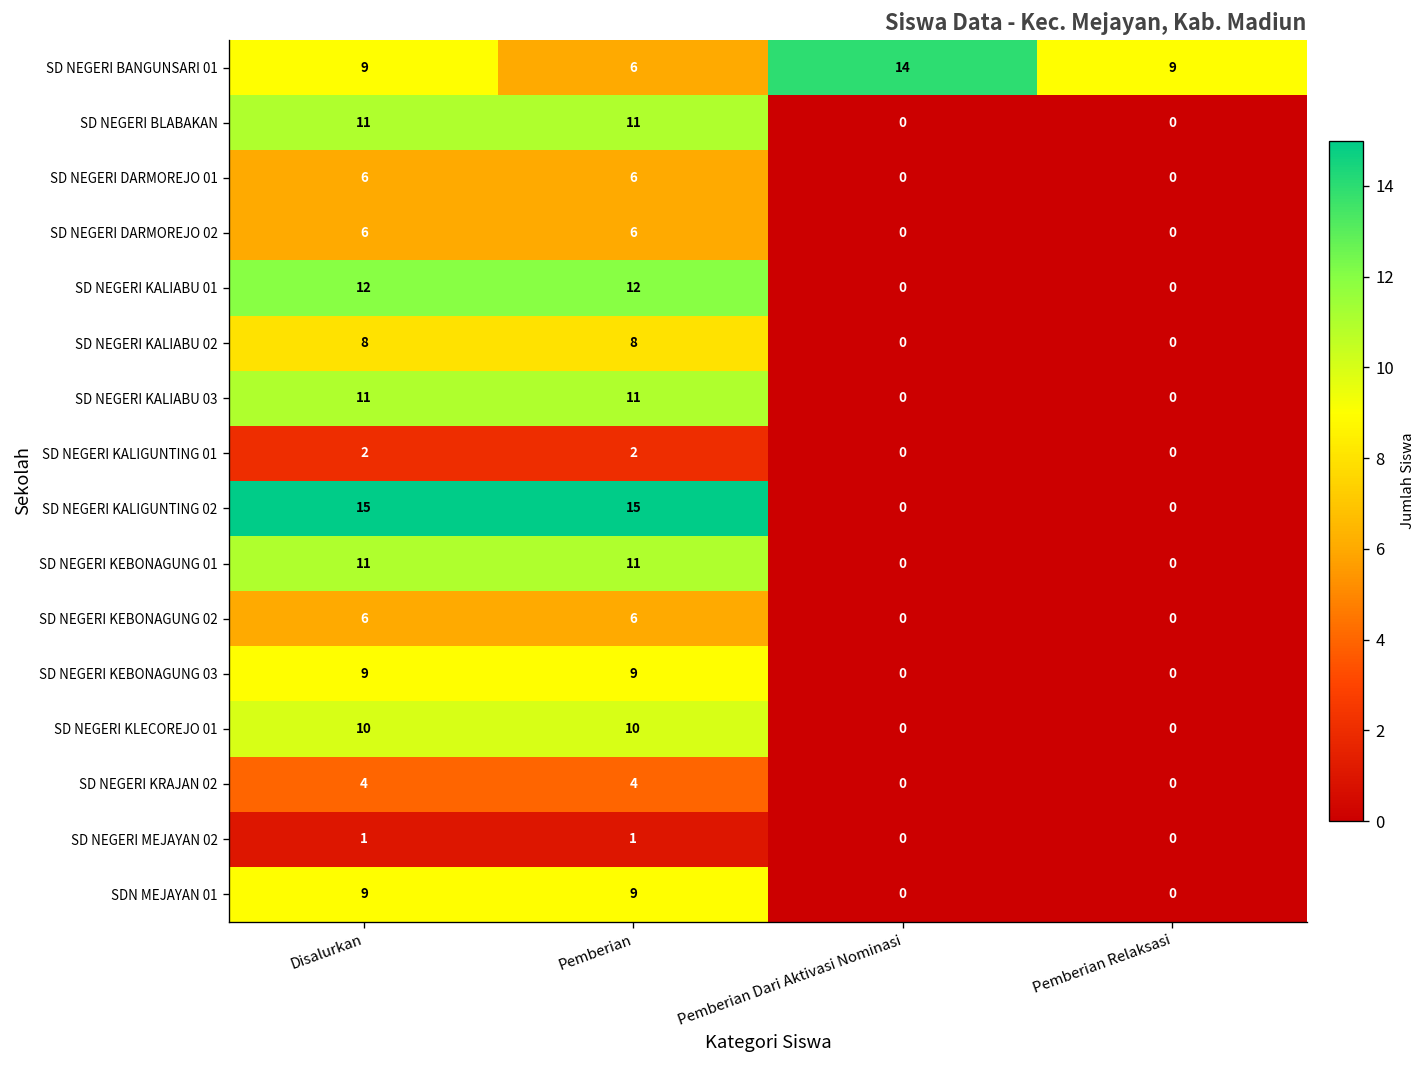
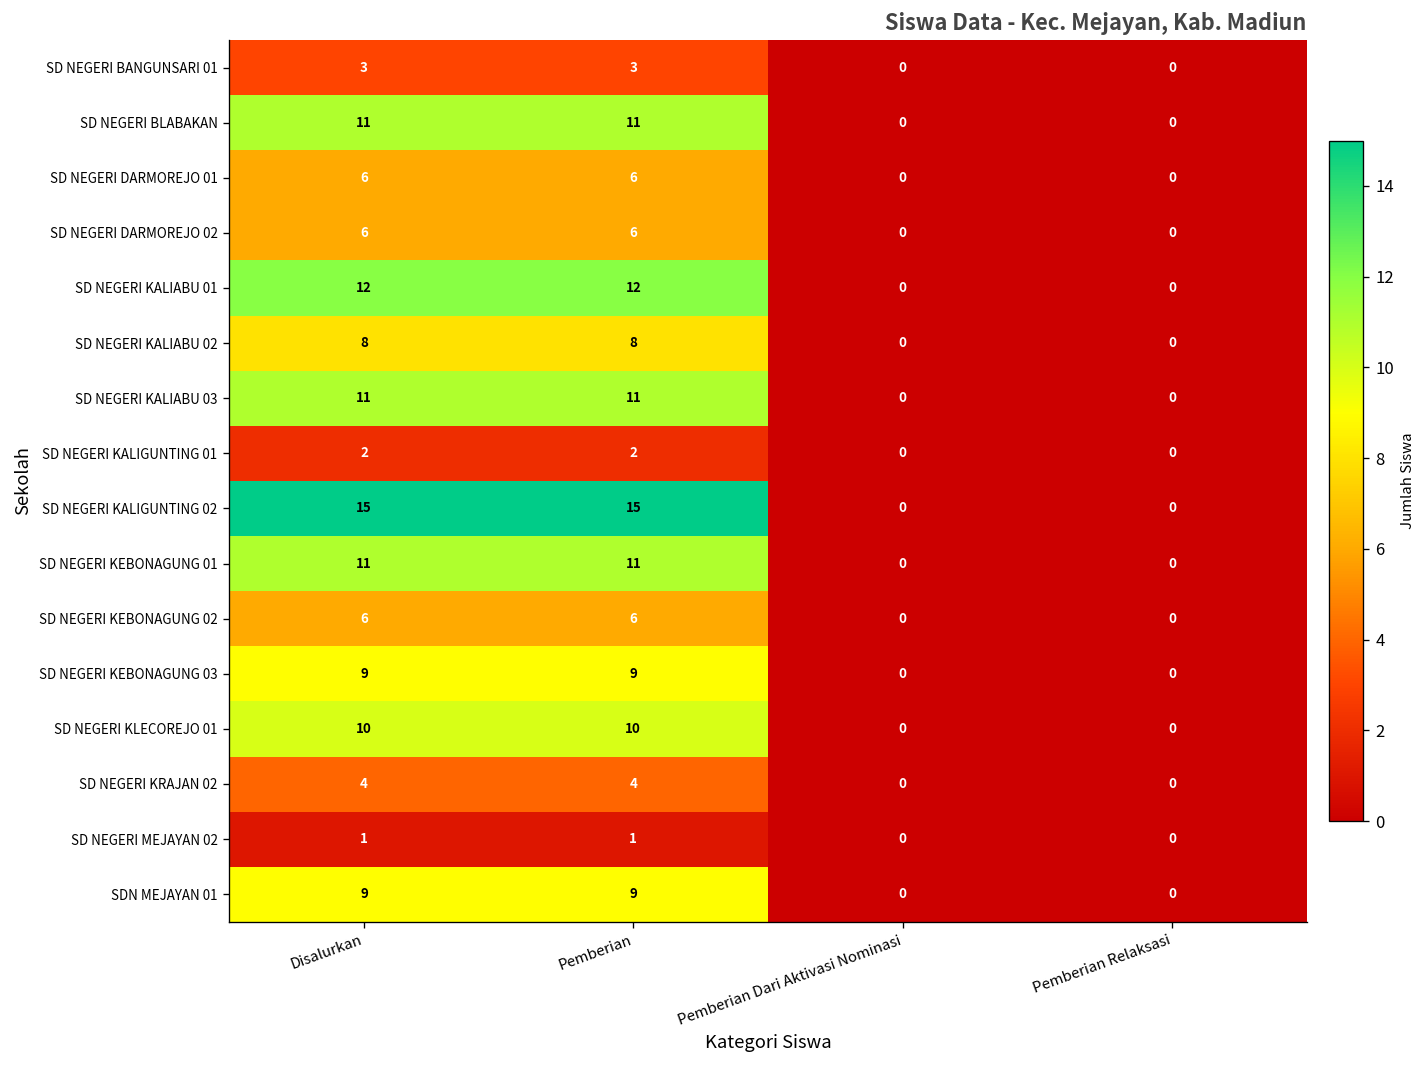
  {
    "SD NEGERI BANGUNSARI 01": {
-     "Disalurkan": 9,
-     "Pemberian": 6,
-     "Pemberian Dari Aktivasi Nominasi": 14,
-     "Pemberian Relaksasi": 9
+     "Disalurkan": 3,
+     "Pemberian": 3,
+     "Pemberian Dari Aktivasi Nominasi": 0,
+     "Pemberian Relaksasi": 0
    },
    "SD NEGERI BLABAKAN": {
      "Disalurkan": 11,
      "Pemberian": 11,
      "Pemberian Dari Aktivasi Nominasi": 0,
      "Pemberian Relaksasi": 0
    },
    "SD NEGERI DARMOREJO 01": {
      "Disalurkan": 6,
      "Pemberian": 6,
      "Pemberian Dari Aktivasi Nominasi": 0,
      "Pemberian Relaksasi": 0
    },
    "SD NEGERI DARMOREJO 02": {
      "Disalurkan": 6,
      "Pemberian": 6,
      "Pemberian Dari Aktivasi Nominasi": 0,
      "Pemberian Relaksasi": 0
    },
    "SD NEGERI KALIABU 01": {
      "Disalurkan": 12,
      "Pemberian": 12,
      "Pemberian Dari Aktivasi Nominasi": 0,
      "Pemberian Relaksasi": 0
    },
    "SD NEGERI KALIABU 02": {
      "Disalurkan": 8,
      "Pemberian": 8,
      "Pemberian Dari Aktivasi Nominasi": 0,
      "Pemberian Relaksasi": 0
    },
    "SD NEGERI KALIABU 03": {
      "Disalurkan": 11,
      "Pemberian": 11,
      "Pemberian Dari Aktivasi Nominasi": 0,
      "Pemberian Relaksasi": 0
    },
    "SD NEGERI KALIGUNTING 01": {
      "Disalurkan": 2,
      "Pemberian": 2,
      "Pemberian Dari Aktivasi Nominasi": 0,
      "Pemberian Relaksasi": 0
    },
    "SD NEGERI KALIGUNTING 02": {
      "Disalurkan": 15,
      "Pemberian": 15,
      "Pemberian Dari Aktivasi Nominasi": 0,
      "Pemberian Relaksasi": 0
    },
    "SD NEGERI KEBONAGUNG 01": {
      "Disalurkan": 11,
      "Pemberian": 11,
      "Pemberian Dari Aktivasi Nominasi": 0,
      "Pemberian Relaksasi": 0
    },
    "SD NEGERI KEBONAGUNG 02": {
      "Disalurkan": 6,
      "Pemberian": 6,
      "Pemberian Dari Aktivasi Nominasi": 0,
      "Pemberian Relaksasi": 0
    },
    "SD NEGERI KEBONAGUNG 03": {
      "Disalurkan": 9,
      "Pemberian": 9,
      "Pemberian Dari Aktivasi Nominasi": 0,
      "Pemberian Relaksasi": 0
    },
    "SD NEGERI KLECOREJO 01": {
      "Disalurkan": 10,
      "Pemberian": 10,
      "Pemberian Dari Aktivasi Nominasi": 0,
      "Pemberian Relaksasi": 0
    },
    "SD NEGERI KRAJAN 02": {
      "Disalurkan": 4,
      "Pemberian": 4,
      "Pemberian Dari Aktivasi Nominasi": 0,
      "Pemberian Relaksasi": 0
    },
    "SD NEGERI MEJAYAN 02": {
      "Disalurkan": 1,
      "Pemberian": 1,
      "Pemberian Dari Aktivasi Nominasi": 0,
      "Pemberian Relaksasi": 0
    },
    "SDN MEJAYAN 01": {
      "Disalurkan": 9,
      "Pemberian": 9,
      "Pemberian Dari Aktivasi Nominasi": 0,
      "Pemberian Relaksasi": 0
    }
  }
